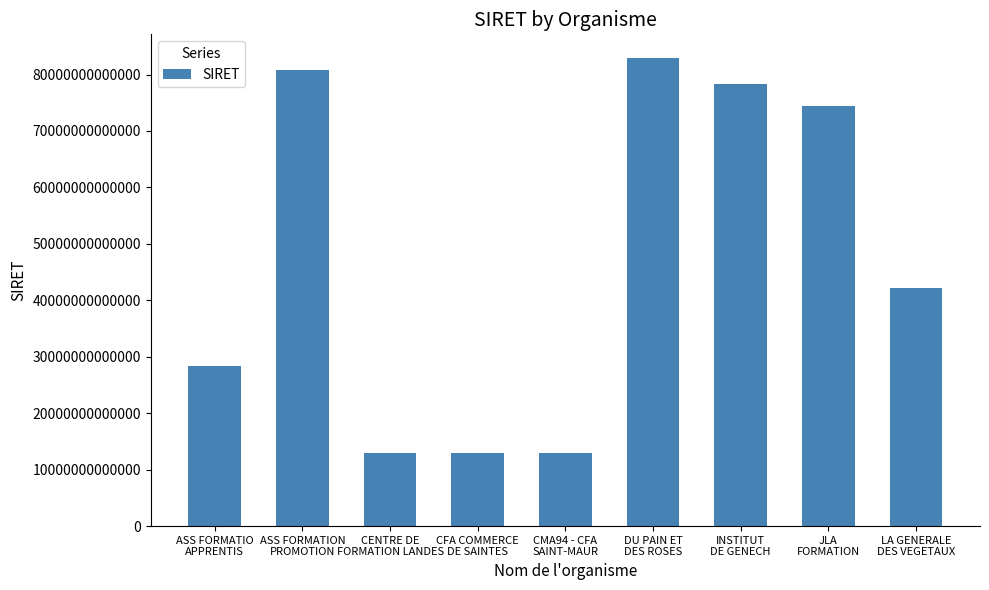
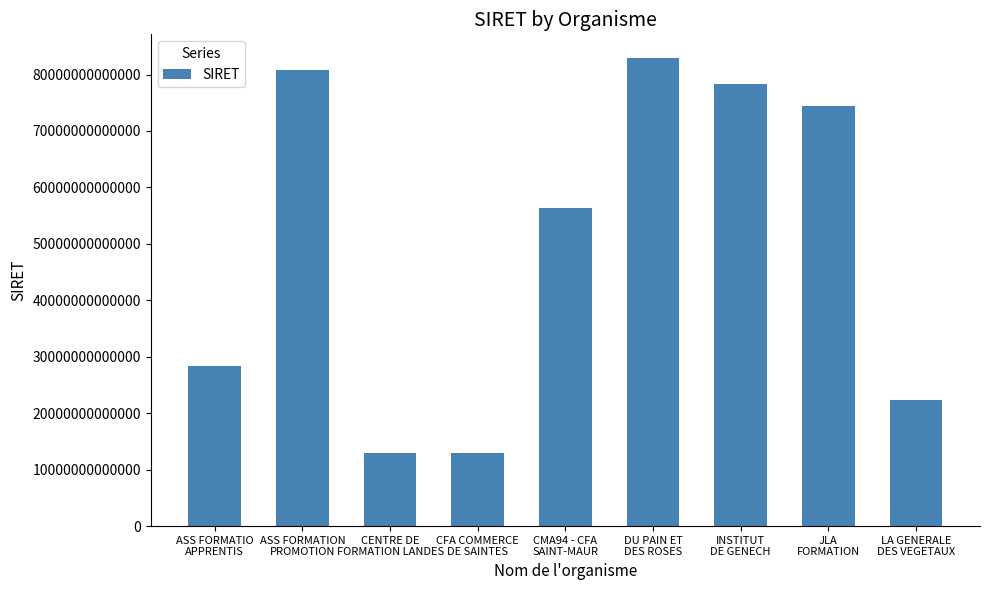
  {
    "ASS FORMATIO APPRENTIS": 28000000000000,
    "ASS FORMATION PROMOTION": 81000000000000,
    "CENTRE DE FORMATION LANDES": 13000000000000,
    "CFA COMMERCE DE SAINTES": 13000000000000,
-   "CMA94 - CFA SAINT-MAUR": 13000000000000,
+   "CMA94 - CFA SAINT-MAUR": 56000000000000,
    "DU PAIN ET DES ROSES": 83000000000000,
    "INSTITUT DE GENECH": 78000000000000,
    "JLA FORMATION": 74000000000000,
-   "LA GENERALE DES VEGETAUX": 42000000000000
+   "LA GENERALE DES VEGETAUX": 22000000000000
  }
